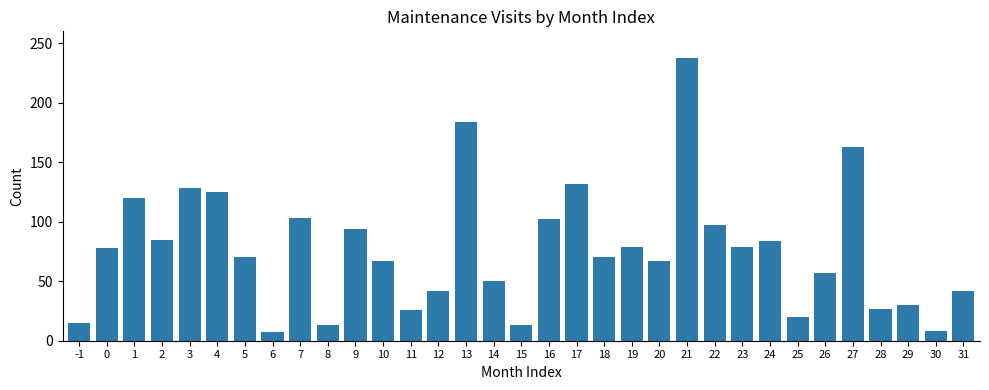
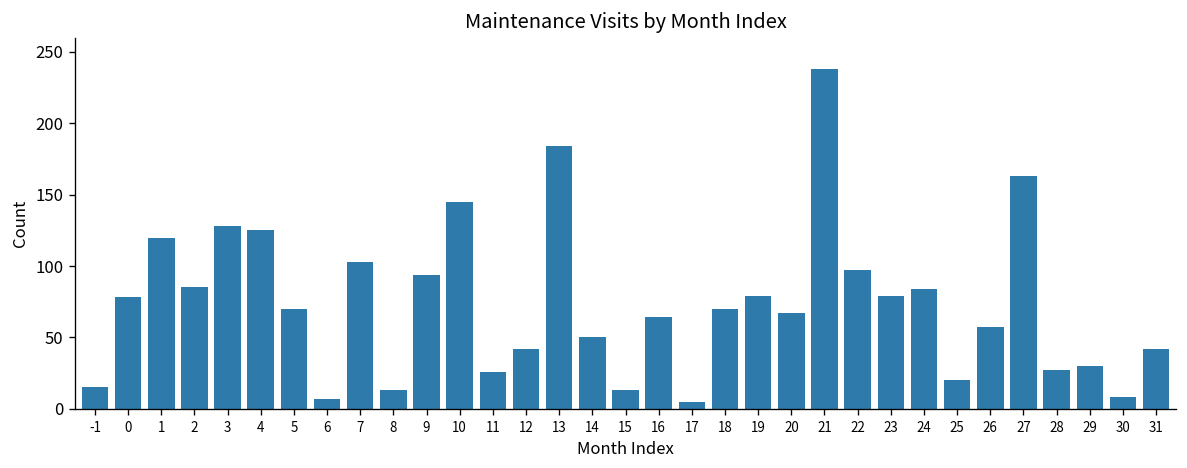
  {
    "-1": 15,
    "0": 78,
    "1": 120,
    "2": 85,
    "3": 128,
    "4": 125,
    "5": 70,
    "6": 7,
    "7": 103,
    "8": 13,
    "9": 94,
-   "10": 67,
+   "10": 145,
    "11": 26,
    "12": 42,
    "13": 184,
    "14": 50,
    "15": 13,
-   "16": 102,
-   "17": 132,
+   "16": 64,
+   "17": 5,
    "18": 70,
    "19": 79,
    "20": 67,
    "21": 238,
    "22": 97,
    "23": 79,
    "24": 84,
    "25": 20,
    "26": 57,
    "27": 163,
    "28": 27,
    "29": 30,
    "30": 8,
    "31": 42
  }
